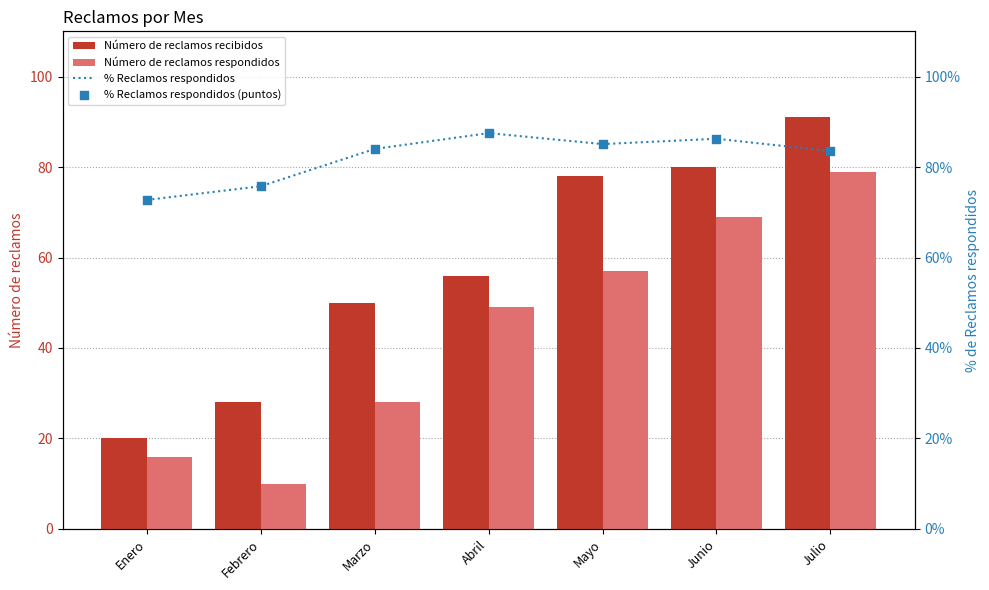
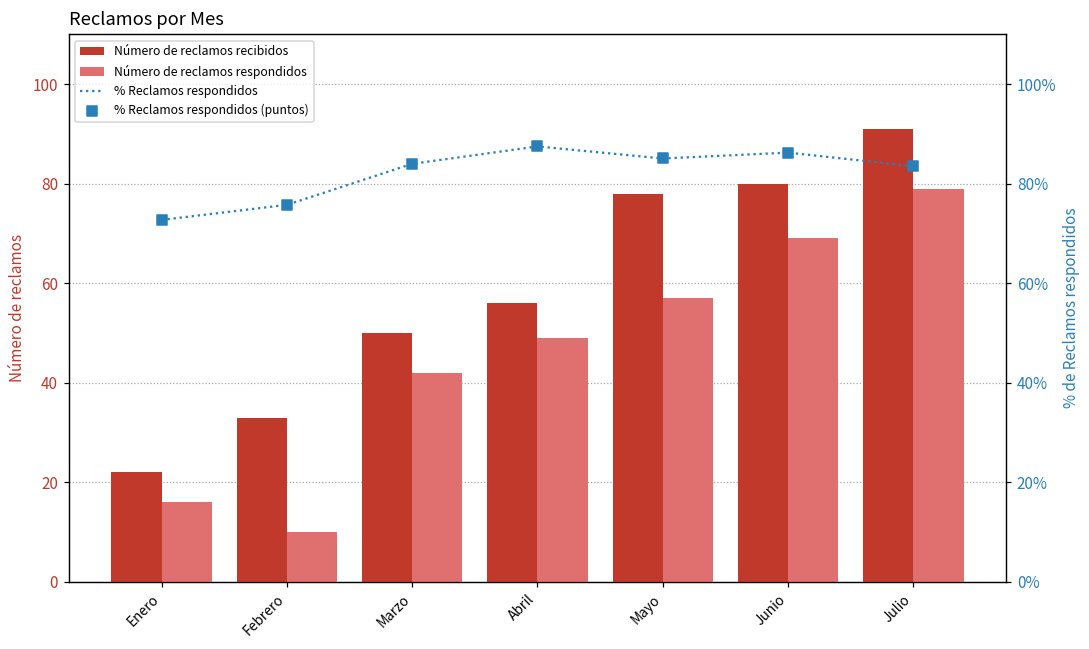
  {
    "Número de reclamos recibidos": {
-     "Enero": "20",
-     "Febrero": "28",
+     "Enero": "22",
+     "Febrero": "33",
      "Marzo": "50",
      "Abril": "56",
      "Mayo": "78",
      "Junio": "80",
      "Julio": "91"
    },
    "Número de reclamos respondidos": {
      "Enero": "16",
      "Febrero": "10",
-     "Marzo": "28",
+     "Marzo": "42",
      "Abril": "49",
      "Mayo": "57",
      "Junio": "69",
      "Julio": "79"
    },
    "% Reclamos respondidos (puntos)": {
      "Enero": "73%",
      "Febrero": "76%",
      "Marzo": "84%",
      "Abril": "88%",
      "Mayo": "85%",
      "Junio": "86%",
      "Julio": "84%"
    }
  }
